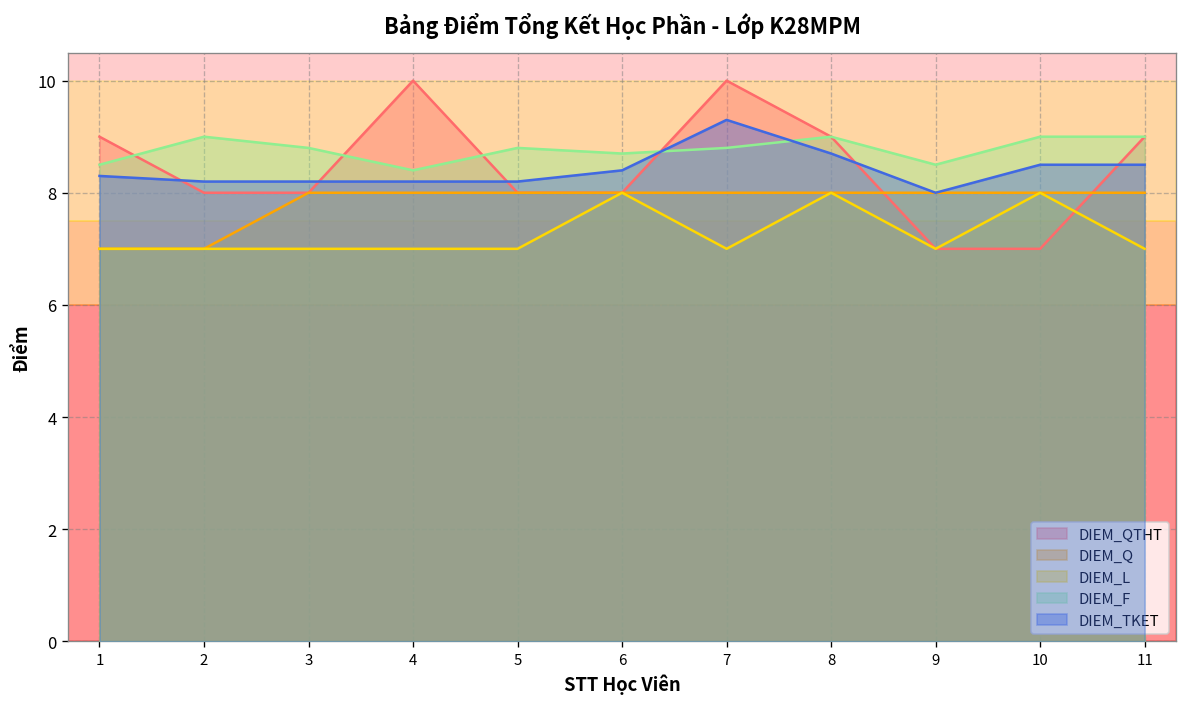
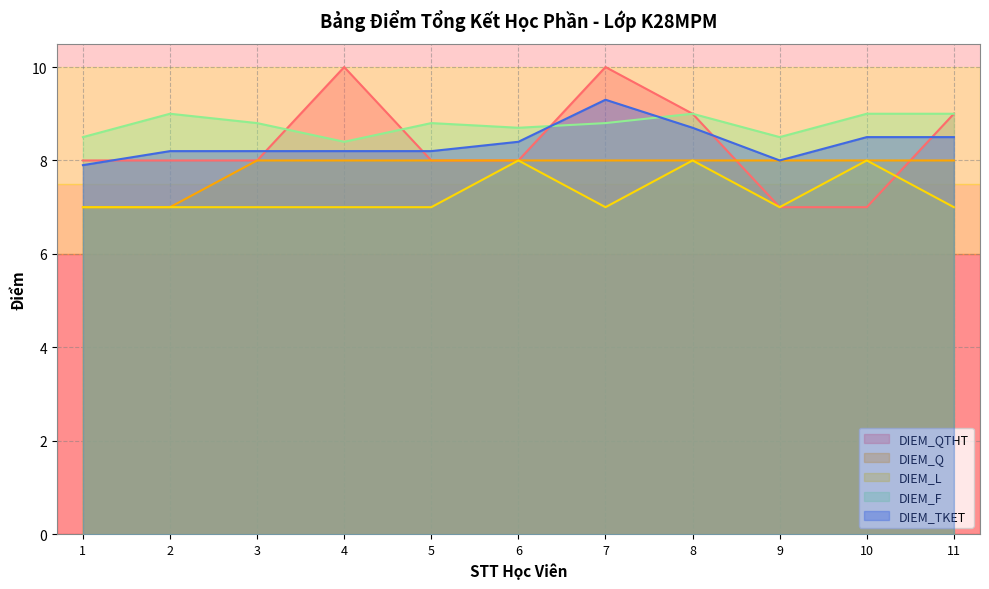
  {
    "DIEM_QTHT": {
-     "1": 9,
+     "1": 8,
      "2": 8,
      "4": 10,
      "7": 10,
      "10": 7
    },
    "DIEM_F": {
      "1": 8.5,
      "2": 9.0,
      "3": 8.8,
      "4": 8.4,
      "5": 8.8,
      "6": 8.7,
      "7": 8.8,
      "9": 8.5,
      "10": 9.0
    },
    "DIEM_TKET": {
-     "1": 8.3,
+     "1": 7.9,
      "2": 8.2,
      "3": 8.2,
      "4": 8.2,
      "5": 8.2,
      "6": 8.4,
      "7": 9.3,
      "8": 8.7,
      "10": 8.5,
      "11": 8.5
    }
  }
